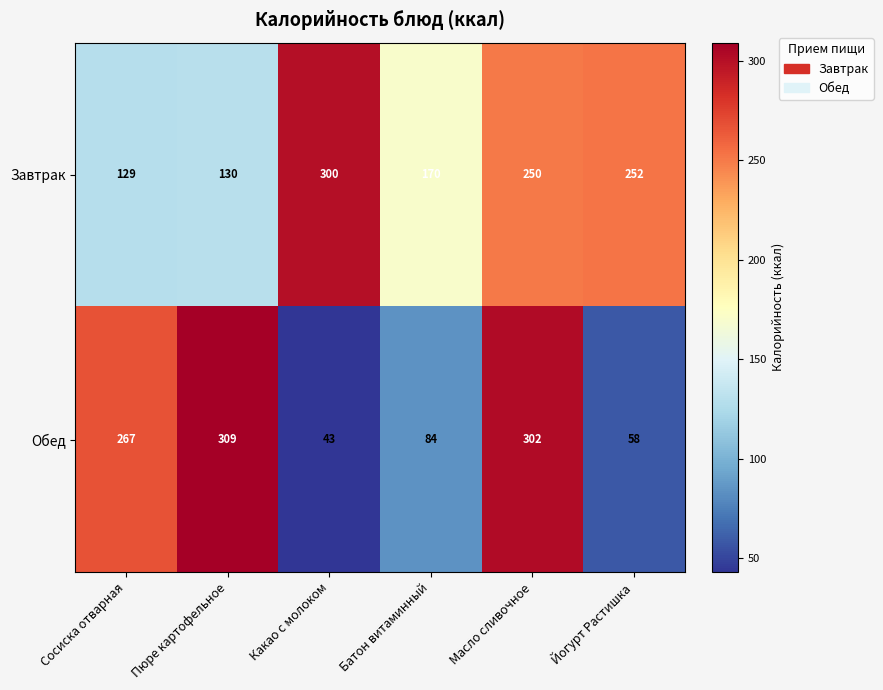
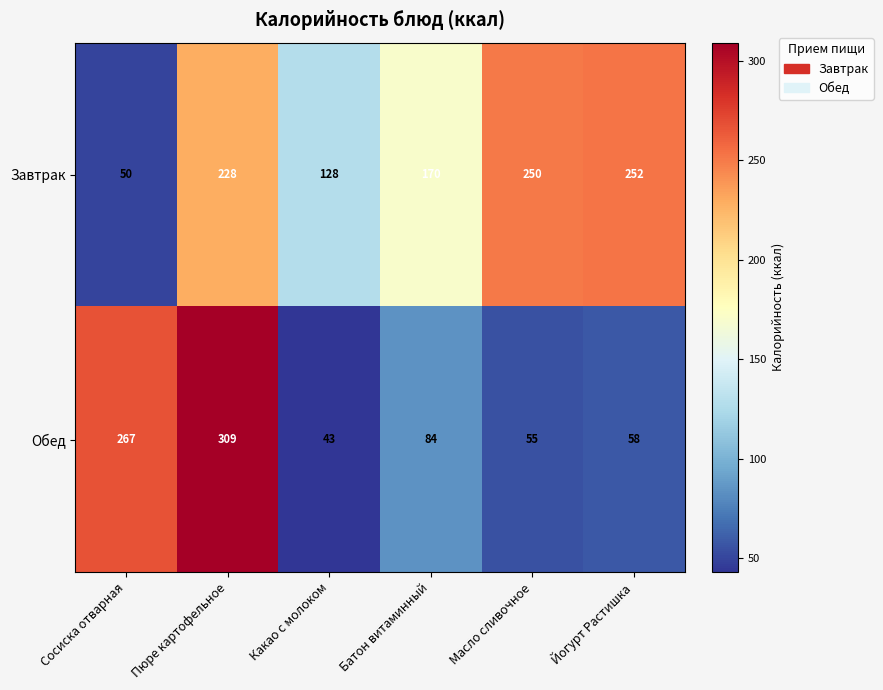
  {
    "Завтрак": {
-     "Сосиска отварная": 129,
-     "Пюре картофельное": 130,
-     "Какао с молоком": 300,
+     "Сосиска отварная": 50,
+     "Пюре картофельное": 228,
+     "Какао с молоком": 128,
      "Батон витаминный": 170,
      "Масло сливочное": 250,
      "Йогурт Растишка": 252
    },
    "Обед": {
      "Сосиска отварная": 267,
      "Пюре картофельное": 309,
      "Какао с молоком": 43,
      "Батон витаминный": 84,
-     "Масло сливочное": 302,
+     "Масло сливочное": 55,
      "Йогурт Растишка": 58
    }
  }
